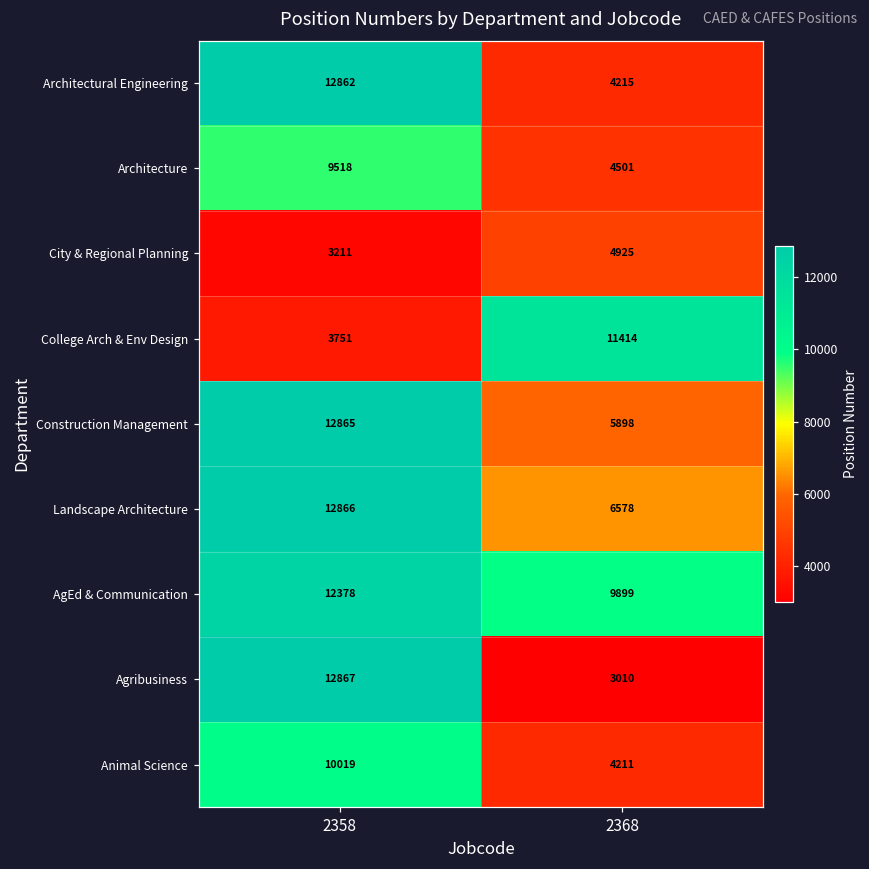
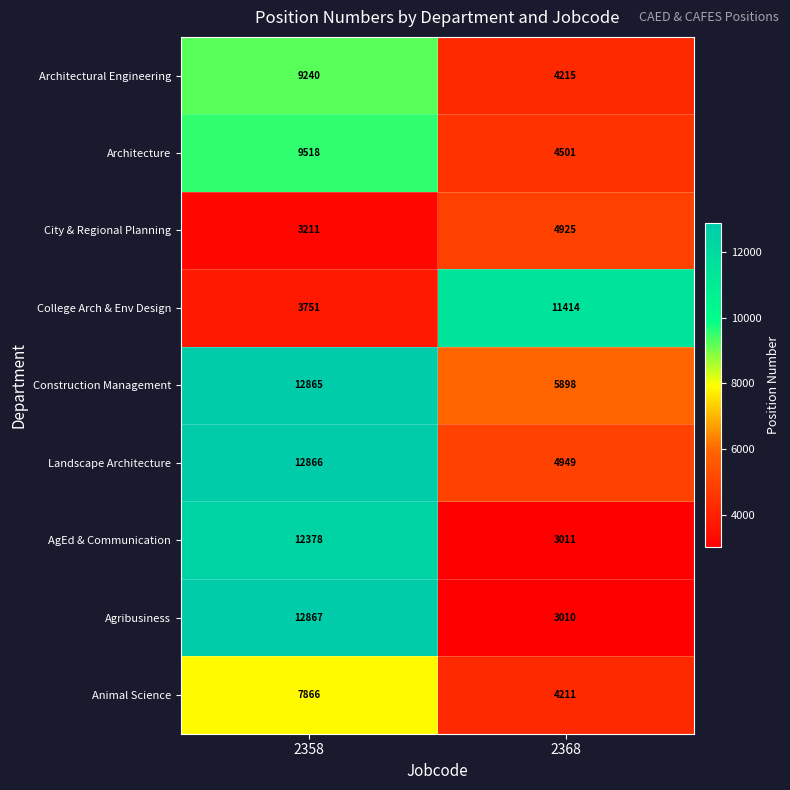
  {
    "Architectural Engineering": {
-     "2358": 12862,
+     "2358": 9240,
      "2368": 4215
    },
    "Architecture": {
      "2358": 9518,
      "2368": 4501
    },
    "City & Regional Planning": {
      "2358": 3211,
      "2368": 4925
    },
    "College Arch & Env Design": {
      "2358": 3751,
      "2368": 11414
    },
    "Construction Management": {
      "2358": 12865,
      "2368": 5898
    },
    "Landscape Architecture": {
      "2358": 12866,
-     "2368": 6578
+     "2368": 4949
    },
    "AgEd & Communication": {
      "2358": 12378,
-     "2368": 9899
+     "2368": 3011
    },
    "Agribusiness": {
      "2358": 12867,
      "2368": 3010
    },
    "Animal Science": {
-     "2358": 10019,
+     "2358": 7866,
      "2368": 4211
    }
  }
